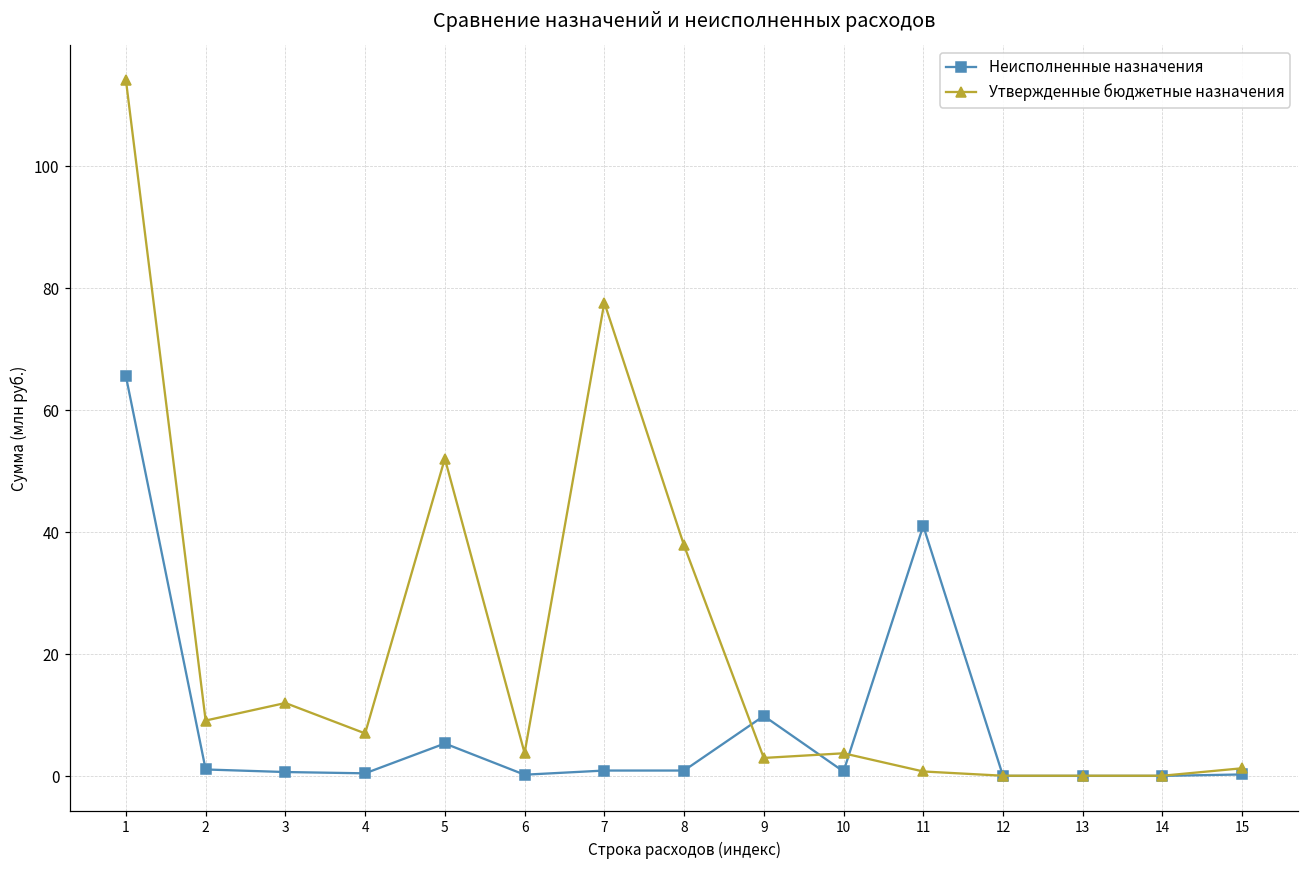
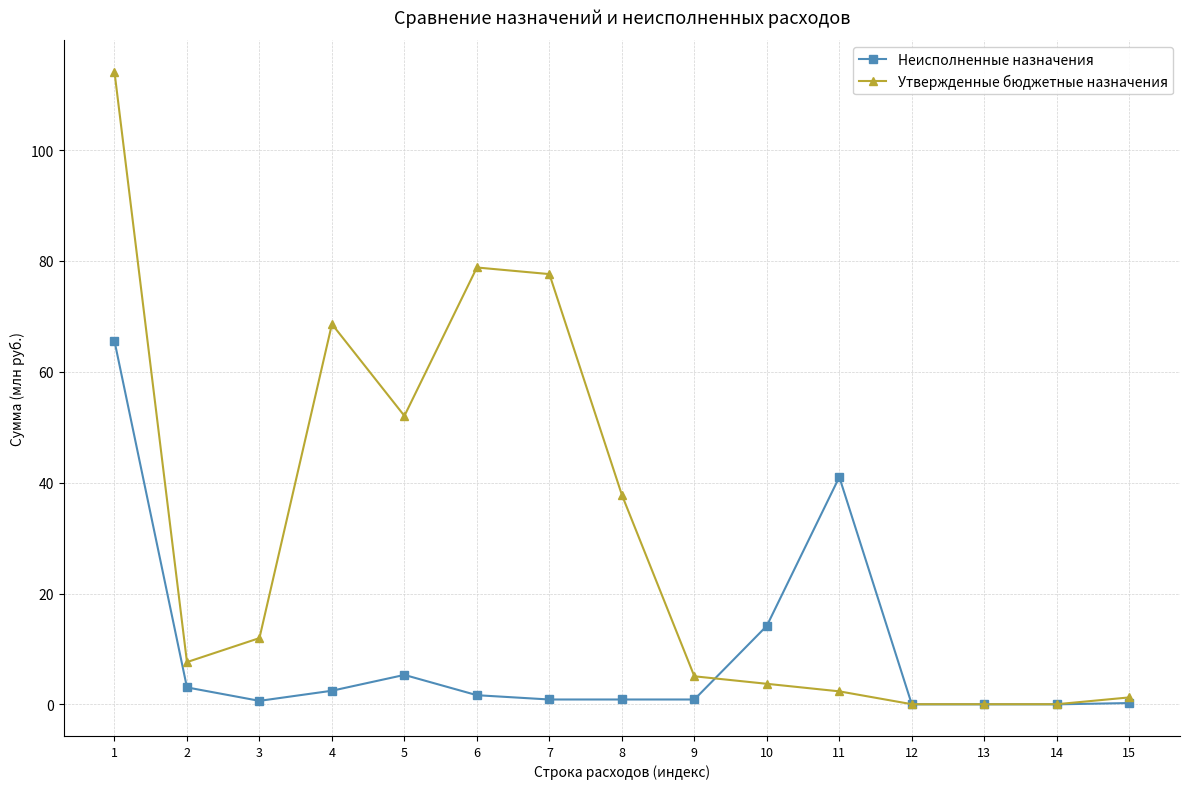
  {
    "Неисполненные назначения": {
      "1": 66,
-     "2": 1,
+     "2": 3,
      "3": 1,
-     "4": 0,
+     "4": 2,
      "5": 5,
-     "6": 0,
+     "6": 2,
      "7": 1,
      "8": 1,
-     "9": 10,
-     "10": 1,
+     "9": 1,
+     "10": 14,
      "11": 41,
      "15": 0
    },
    "Утвержденные бюджетные назначения": {
      "1": 114,
-     "2": 9,
+     "2": 8,
      "3": 12,
-     "4": 7,
+     "4": 69,
      "5": 52,
-     "6": 4,
+     "6": 79,
      "7": 78,
      "8": 38,
-     "9": 3,
+     "9": 5,
      "10": 4,
-     "11": 1,
+     "11": 2,
      "15": 1
    }
  }
